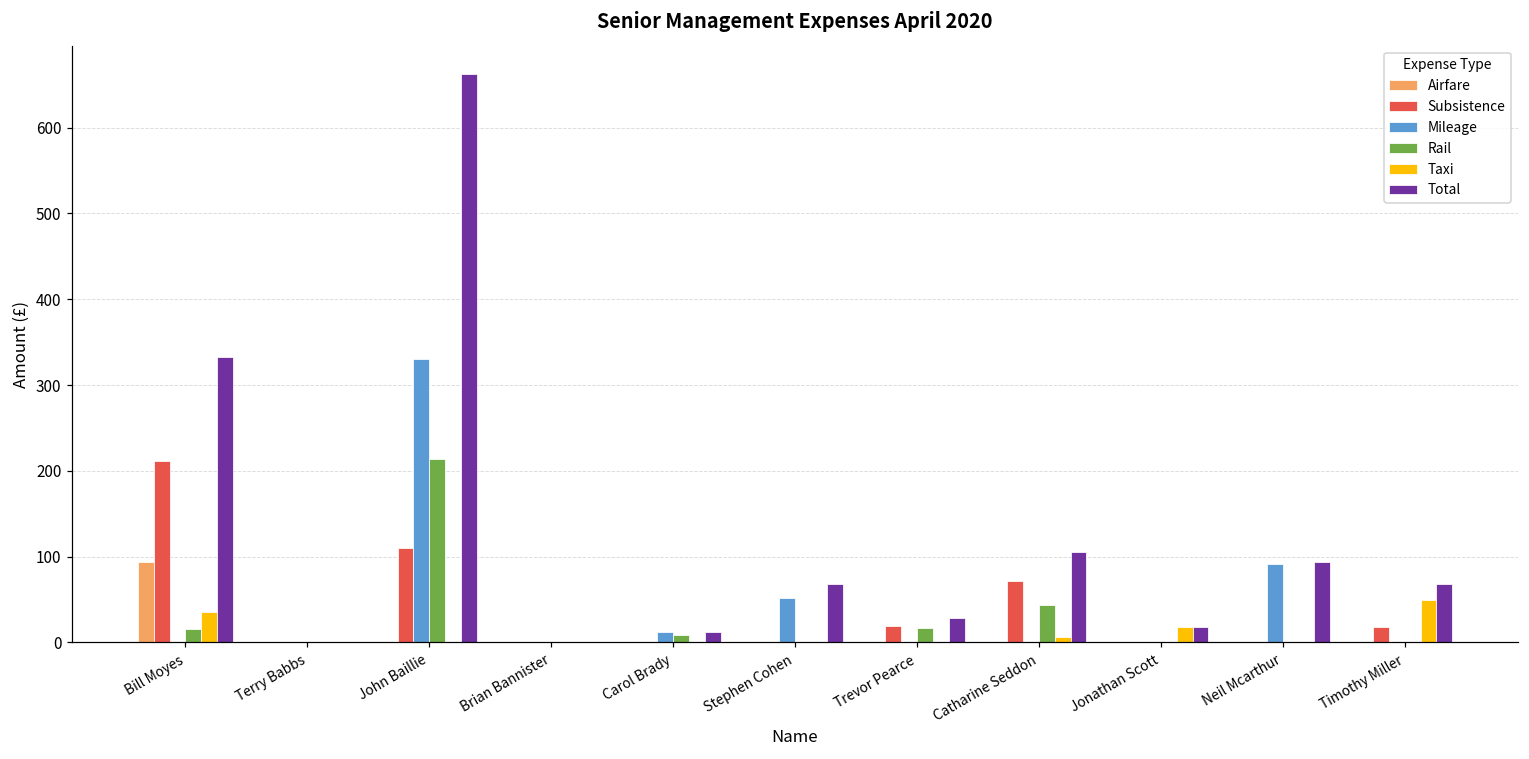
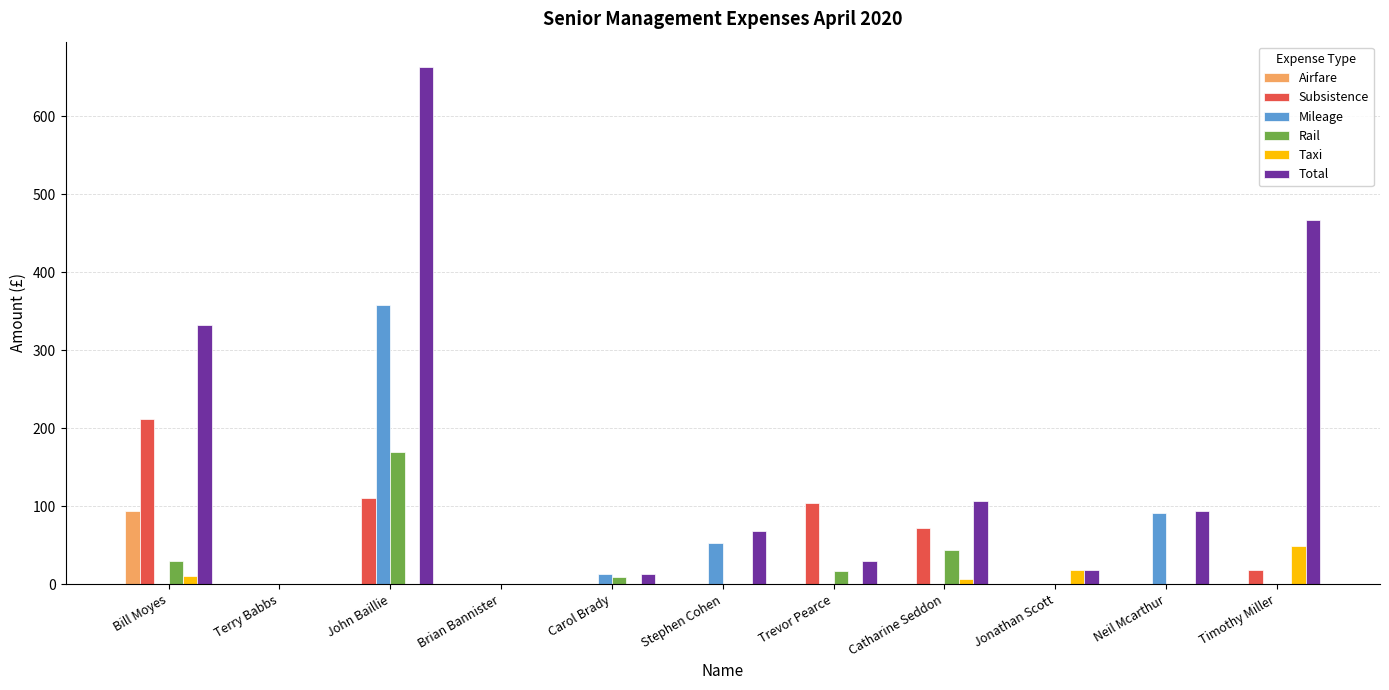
  {
    "Airfare": {
      "Bill Moyes": 90,
      "Terry Babbs": 0,
      "John Baillie": 0,
      "Brian Bannister": 0,
      "Carol Brady": 0,
      "Stephen Cohen": 0,
      "Trevor Pearce": 0,
      "Catharine Seddon": 0,
      "Jonathan Scott": 0,
      "Neil Mcarthur": 0,
      "Timothy Miller": 0
    },
    "Subsistence": {
      "Bill Moyes": 210,
      "Terry Babbs": 0,
      "John Baillie": 110,
      "Brian Bannister": 0,
      "Carol Brady": 0,
      "Stephen Cohen": 0,
-     "Trevor Pearce": 20,
+     "Trevor Pearce": 100,
      "Catharine Seddon": 70,
      "Jonathan Scott": 0,
      "Neil Mcarthur": 0,
      "Timothy Miller": 20
    },
    "Mileage": {
      "Bill Moyes": 0,
      "Terry Babbs": 0,
-     "John Baillie": 330,
+     "John Baillie": 360,
      "Brian Bannister": 0,
      "Carol Brady": 10,
      "Stephen Cohen": 50,
      "Trevor Pearce": 0,
      "Catharine Seddon": 0,
      "Jonathan Scott": 0,
      "Neil Mcarthur": 90,
      "Timothy Miller": 0
    },
    "Rail": {
-     "Bill Moyes": 20,
+     "Bill Moyes": 30,
      "Terry Babbs": 0,
-     "John Baillie": 210,
+     "John Baillie": 170,
      "Brian Bannister": 0,
      "Carol Brady": 10,
      "Stephen Cohen": 0,
      "Trevor Pearce": 20,
      "Catharine Seddon": 40,
      "Jonathan Scott": 0,
      "Neil Mcarthur": 0,
      "Timothy Miller": 0
    },
    "Taxi": {
-     "Bill Moyes": 40,
+     "Bill Moyes": 10,
      "Terry Babbs": 0,
      "John Baillie": 0,
      "Brian Bannister": 0,
      "Carol Brady": 0,
      "Stephen Cohen": 0,
      "Trevor Pearce": 0,
      "Catharine Seddon": 10,
      "Jonathan Scott": 20,
      "Neil Mcarthur": 0,
      "Timothy Miller": 50
    },
    "Total": {
      "Bill Moyes": 330,
      "Terry Babbs": 0,
      "John Baillie": 660,
      "Brian Bannister": 0,
      "Carol Brady": 10,
      "Stephen Cohen": 70,
      "Trevor Pearce": 30,
      "Catharine Seddon": 110,
      "Jonathan Scott": 20,
      "Neil Mcarthur": 90,
-     "Timothy Miller": 70
+     "Timothy Miller": 470
    }
  }
